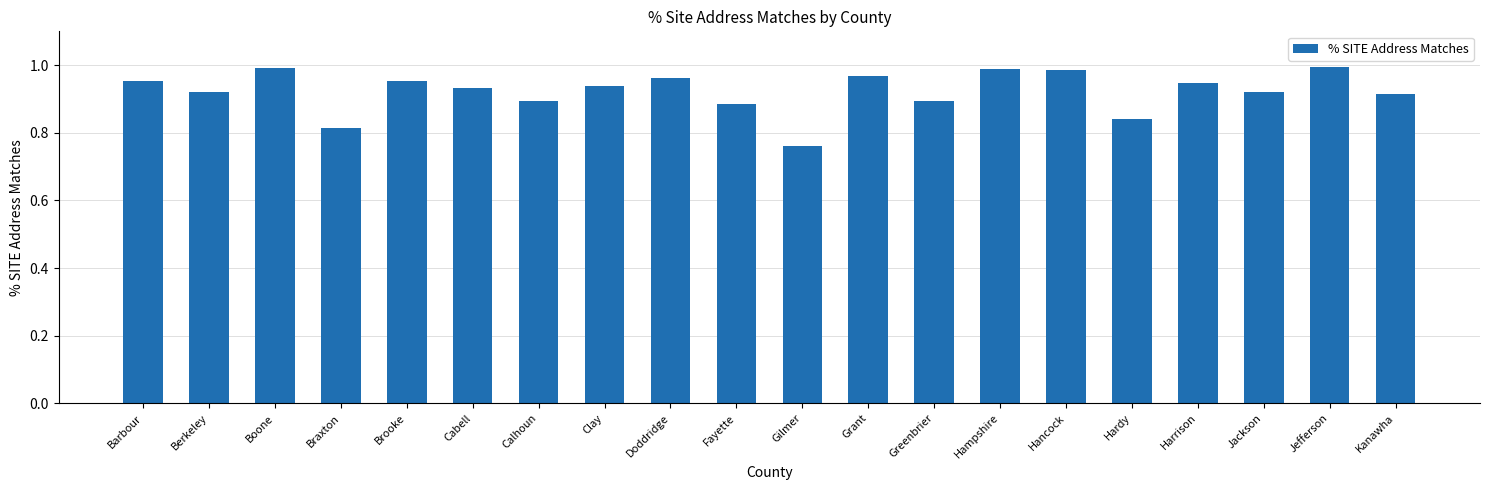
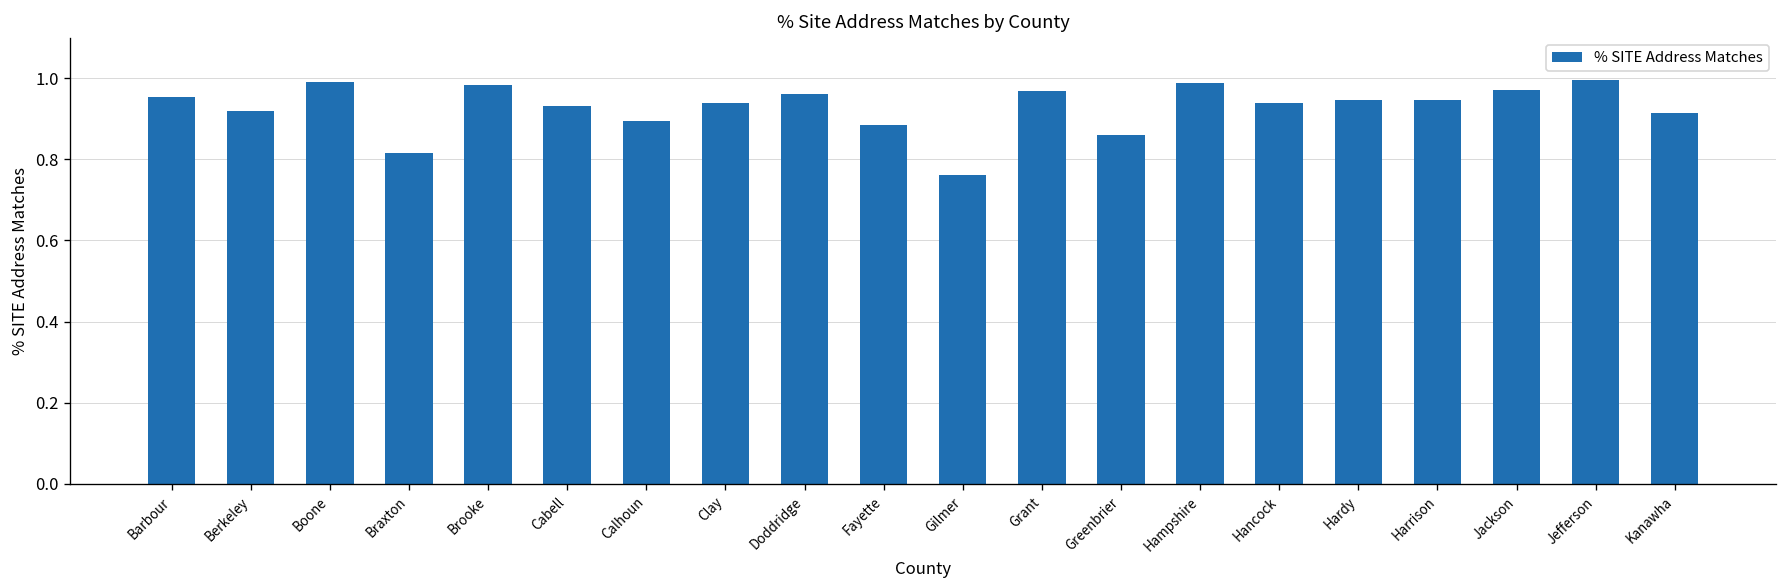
  {
    "Barbour": 0.95,
    "Berkeley": 0.92,
    "Boone": 0.99,
    "Braxton": 0.82,
-   "Brooke": 0.95,
+   "Brooke": 0.98,
    "Cabell": 0.93,
    "Calhoun": 0.89,
    "Clay": 0.94,
    "Doddridge": 0.96,
    "Fayette": 0.88,
    "Gilmer": 0.76,
    "Grant": 0.97,
-   "Greenbrier": 0.89,
+   "Greenbrier": 0.86,
    "Hampshire": 0.99,
-   "Hancock": 0.99,
-   "Hardy": 0.84,
+   "Hancock": 0.94,
+   "Hardy": 0.95,
    "Harrison": 0.95,
-   "Jackson": 0.92,
+   "Jackson": 0.97,
    "Jefferson": 1.00,
    "Kanawha": 0.91
  }
